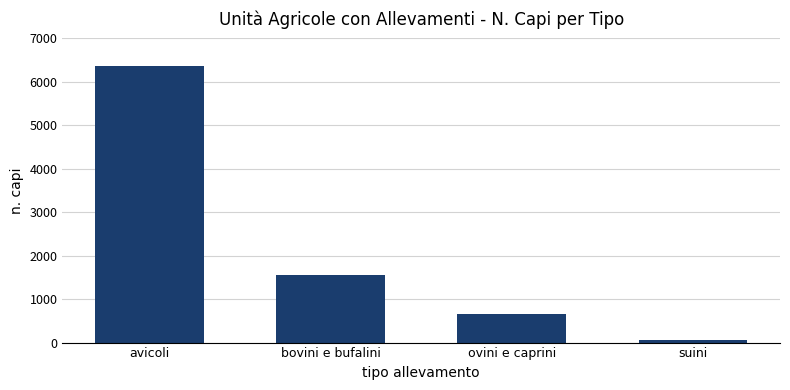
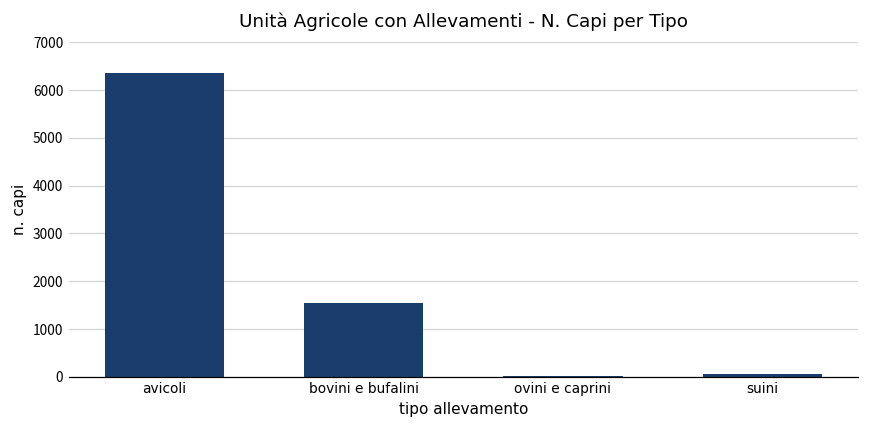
  {
    "avicoli": 6400,
    "bovini e bufalini": 1600,
-   "ovini e caprini": 700,
+   "ovini e caprini": 0,
    "suini": 100
  }
